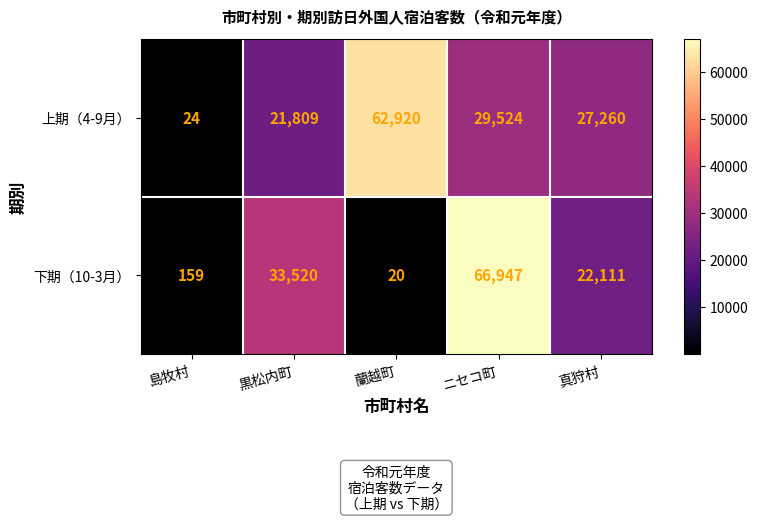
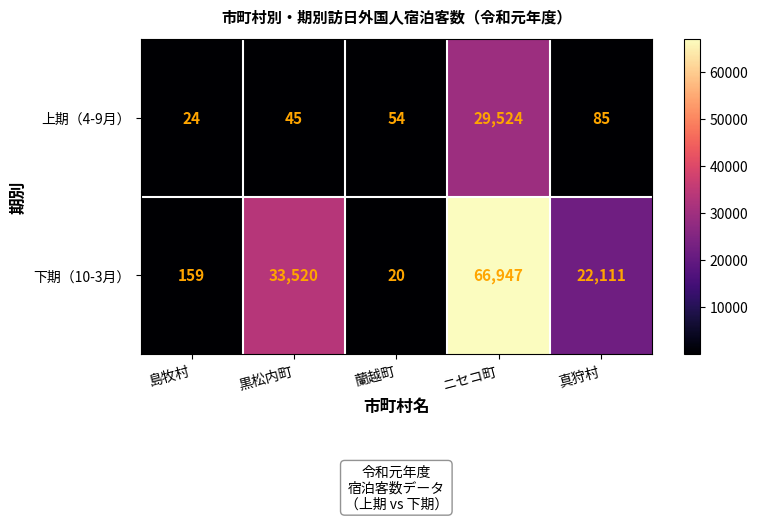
  {
    "上期（4-9月）": {
      "島牧村": "24",
-     "黒松内町": "21,809",
-     "蘭越町": "62,920",
+     "黒松内町": "45",
+     "蘭越町": "54",
      "ニセコ町": "29,524",
-     "真狩村": "27,260"
+     "真狩村": "85"
    },
    "下期（10-3月）": {
      "島牧村": "159",
      "黒松内町": "33,520",
      "蘭越町": "20",
      "ニセコ町": "66,947",
      "真狩村": "22,111"
    }
  }
